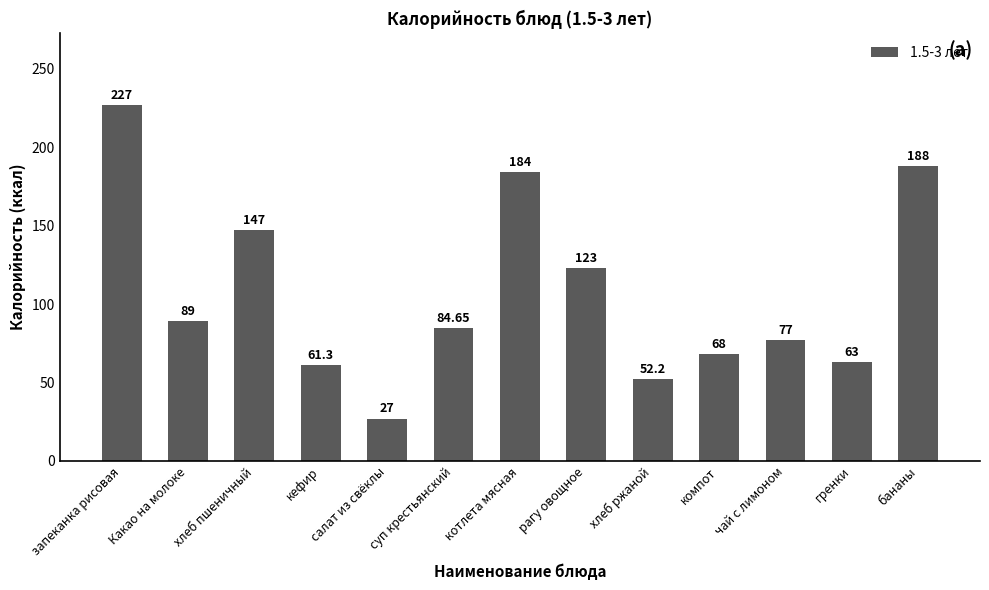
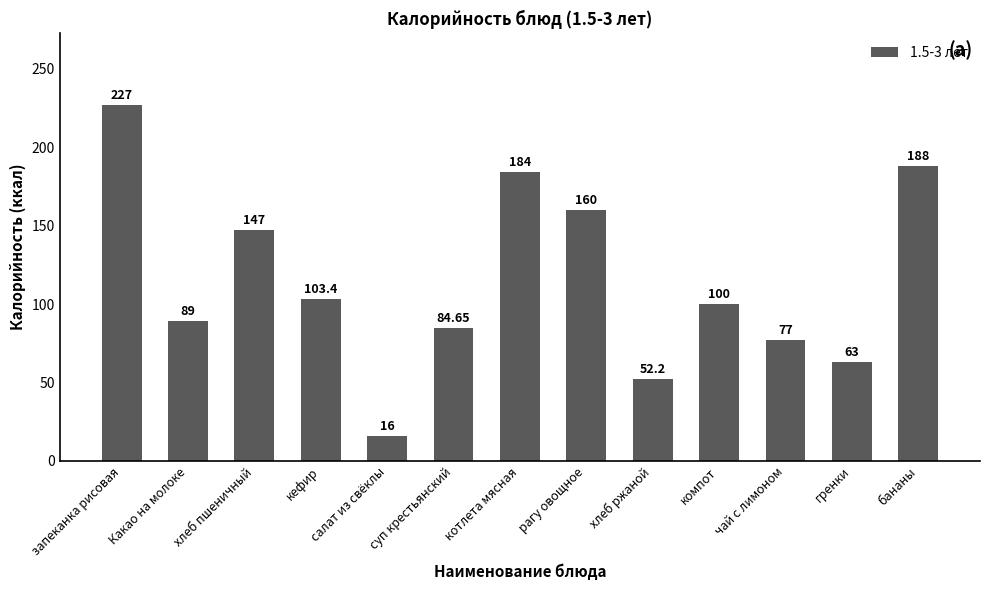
  {
    "запеканка рисовая": 227,
    "Какао на молоке": 89,
    "хлеб пшеничный": 147,
-   "кефир": 61.3,
-   "салат из свёклы": 27,
+   "кефир": 103.4,
+   "салат из свёклы": 16,
    "суп крестьянский": 84.65,
    "котлета мясная": 184,
-   "рагу овощное": 123,
+   "рагу овощное": 160,
    "хлеб ржаной": 52.2,
-   "компот": 68,
+   "компот": 100,
    "чай с лимоном": 77,
    "гренки": 63,
    "бананы": 188
  }
